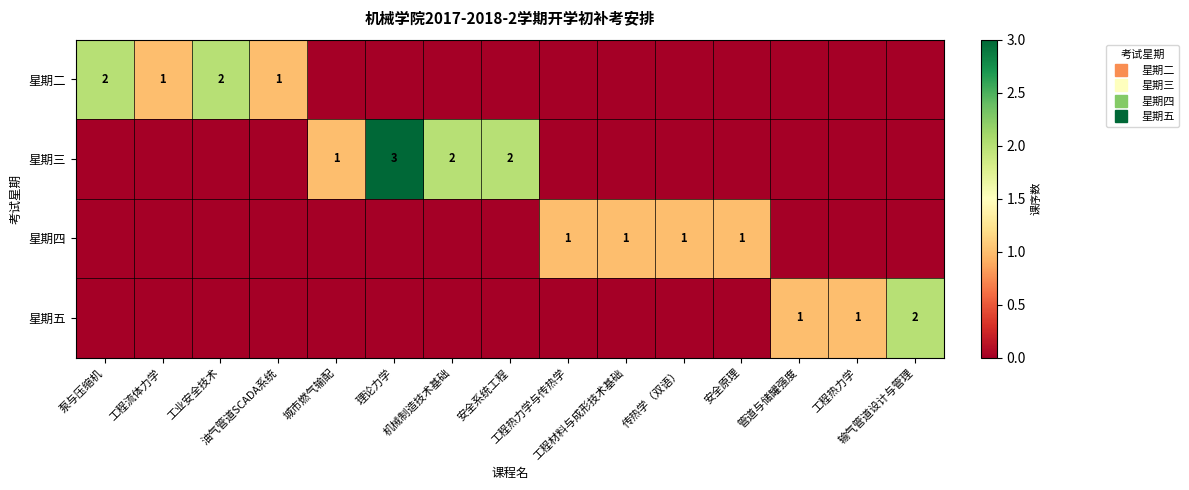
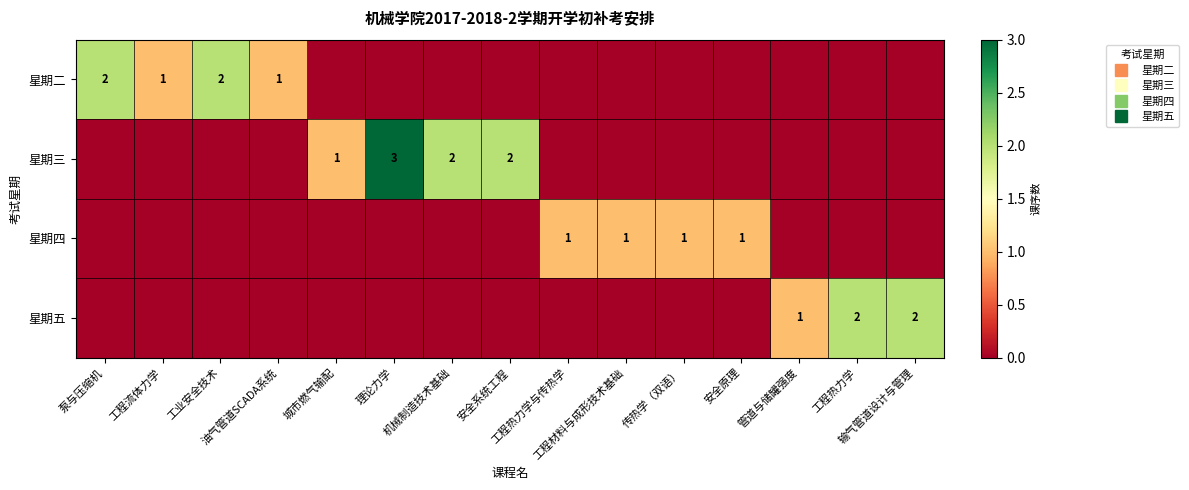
  {
    "星期二": {
      "泵与压缩机": 2,
      "工程流体力学": 1,
      "工业安全技术": 2,
      "油气管道SCADA系统": 1
    },
    "星期三": {
      "城市燃气输配": 1,
      "理论力学": 3,
      "机械制造技术基础": 2,
      "安全系统工程": 2
    },
    "星期四": {
      "工程热力学与传热学": 1,
      "工程材料与成形技术基础": 1,
      "传热学（双语）": 1,
      "安全原理": 1
    },
    "星期五": {
      "管道与储罐强度": 1,
-     "工程热力学": 1,
+     "工程热力学": 2,
      "输气管道设计与管理": 2
    }
  }
